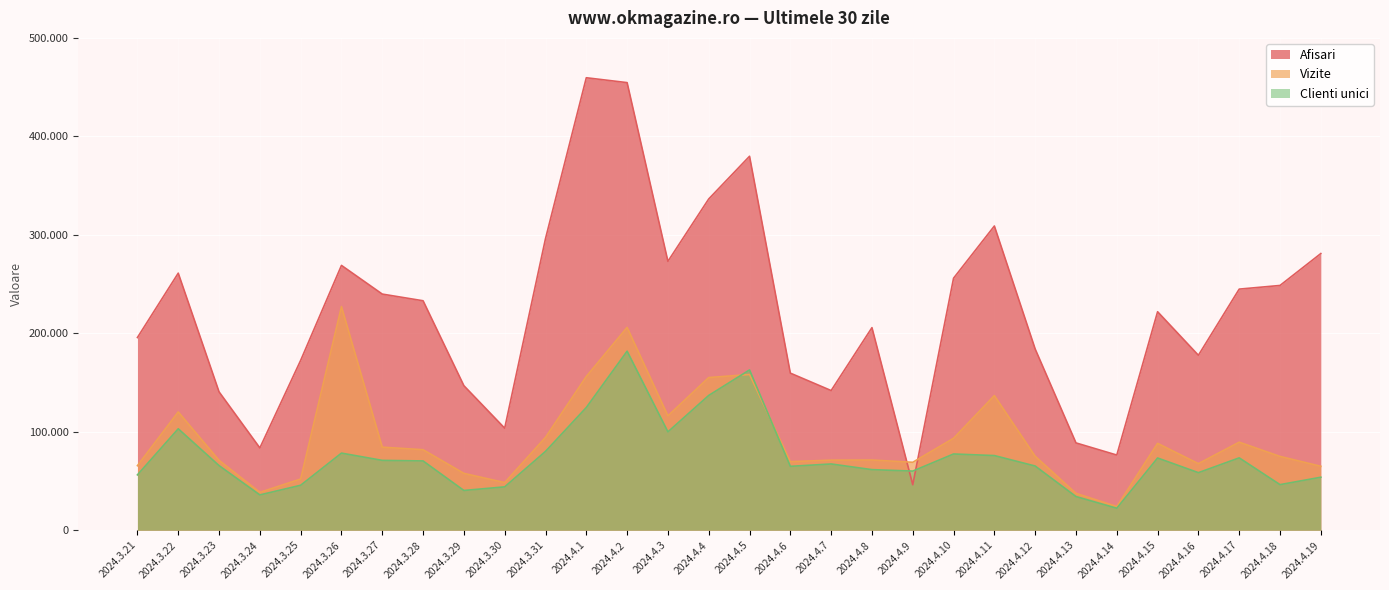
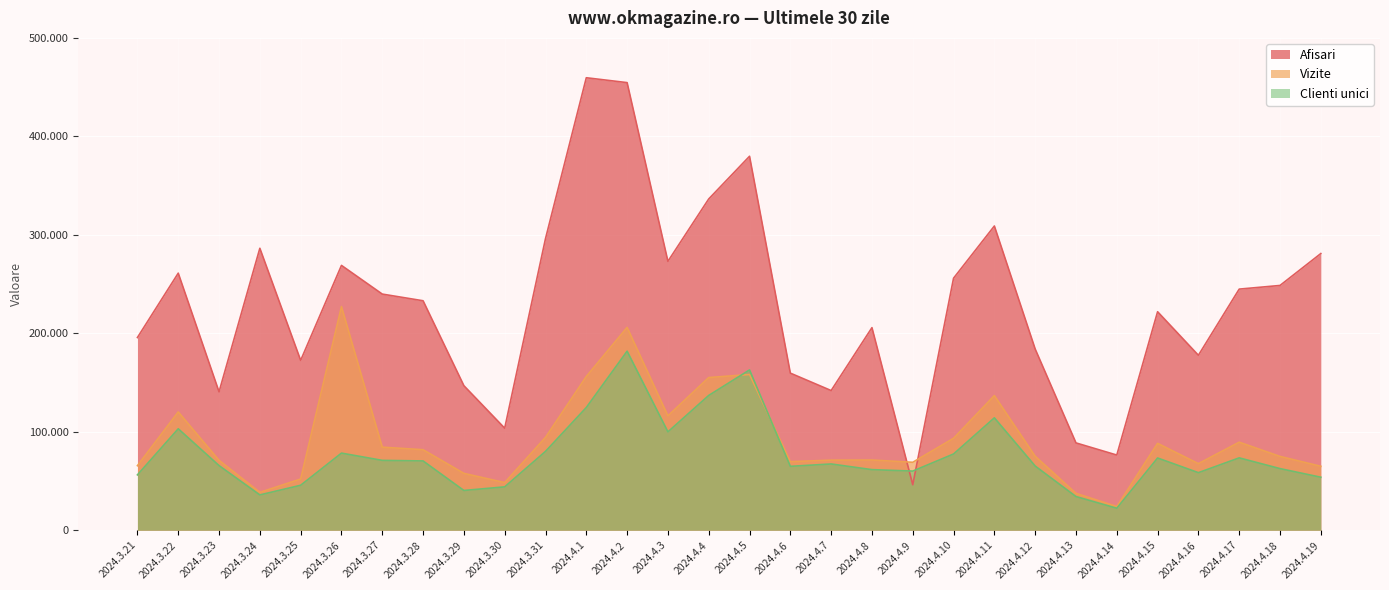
  {
    "Afisari": {
      "2024.3.21": 200,
      "2024.3.22": 260,
      "2024.3.23": 140,
-     "2024.3.24": 80,
+     "2024.3.24": 290,
      "2024.3.25": 170,
      "2024.3.26": 270,
      "2024.3.27": 240,
      "2024.3.28": 230,
      "2024.3.29": 150,
      "2024.3.30": 100,
      "2024.3.31": 300,
      "2024.4.1": 460,
      "2024.4.2": 450,
      "2024.4.3": 270,
      "2024.4.4": 340,
      "2024.4.5": 380,
      "2024.4.6": 160,
      "2024.4.7": 140,
      "2024.4.8": 210,
      "2024.4.9": 50,
      "2024.4.10": 260,
      "2024.4.11": 310,
      "2024.4.12": 180,
      "2024.4.13": 90,
      "2024.4.14": 80,
      "2024.4.15": 220,
      "2024.4.16": 180,
      "2024.4.17": 240,
      "2024.4.18": 250,
      "2024.4.19": 280
    },
    "Vizite": {
      "2024.3.21": 70,
      "2024.3.22": 120,
      "2024.3.23": 70,
      "2024.3.25": 50,
      "2024.3.26": 230,
      "2024.3.27": 80,
      "2024.3.28": 80,
      "2024.3.29": 60,
      "2024.3.30": 50,
      "2024.3.31": 90,
      "2024.4.1": 160,
      "2024.4.2": 210,
      "2024.4.3": 120,
      "2024.4.4": 160,
      "2024.4.5": 160,
      "2024.4.6": 70,
      "2024.4.7": 70,
      "2024.4.8": 70,
      "2024.4.9": 70,
      "2024.4.10": 90,
      "2024.4.11": 140,
      "2024.4.12": 80,
      "2024.4.13": 40,
      "2024.4.15": 90,
      "2024.4.16": 70,
      "2024.4.17": 90,
      "2024.4.18": 70,
      "2024.4.19": 60
    },
    "Clienti unici": {
      "2024.3.21": 60,
      "2024.3.22": 100,
      "2024.3.23": 70,
      "2024.3.25": 50,
      "2024.3.26": 80,
      "2024.3.27": 70,
      "2024.3.28": 70,
      "2024.3.29": 40,
      "2024.3.30": 40,
      "2024.3.31": 80,
      "2024.4.1": 120,
      "2024.4.2": 180,
      "2024.4.3": 100,
      "2024.4.4": 140,
      "2024.4.5": 160,
      "2024.4.6": 60,
      "2024.4.7": 70,
      "2024.4.8": 60,
      "2024.4.9": 60,
      "2024.4.10": 80,
-     "2024.4.11": 80,
+     "2024.4.11": 110,
      "2024.4.12": 70,
      "2024.4.13": 30,
      "2024.4.15": 70,
      "2024.4.16": 60,
      "2024.4.17": 70,
-     "2024.4.18": 50,
+     "2024.4.18": 60,
      "2024.4.19": 50
    }
  }
